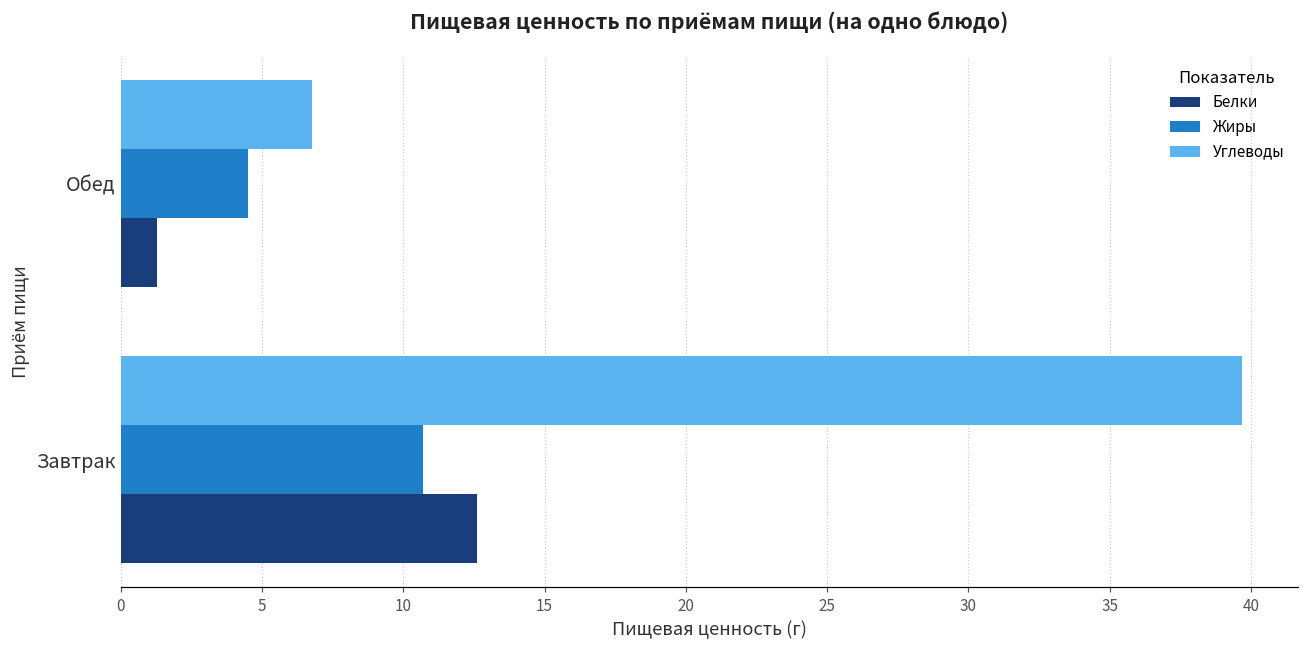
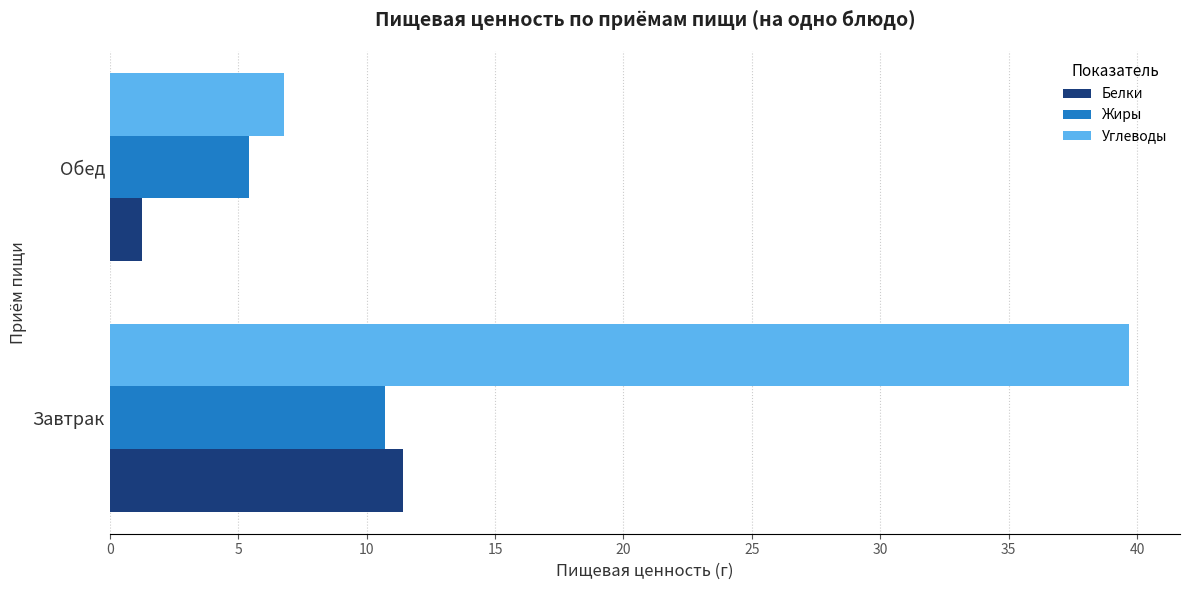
  {
    "Белки": {
      "Обед": 1.3,
-     "Завтрак": 12.6
+     "Завтрак": 11.4
    },
    "Жиры": {
-     "Обед": 4.5,
+     "Обед": 5.4,
      "Завтрак": 10.7
    },
    "Углеводы": {
      "Обед": 6.8,
      "Завтрак": 39.7
    }
  }
